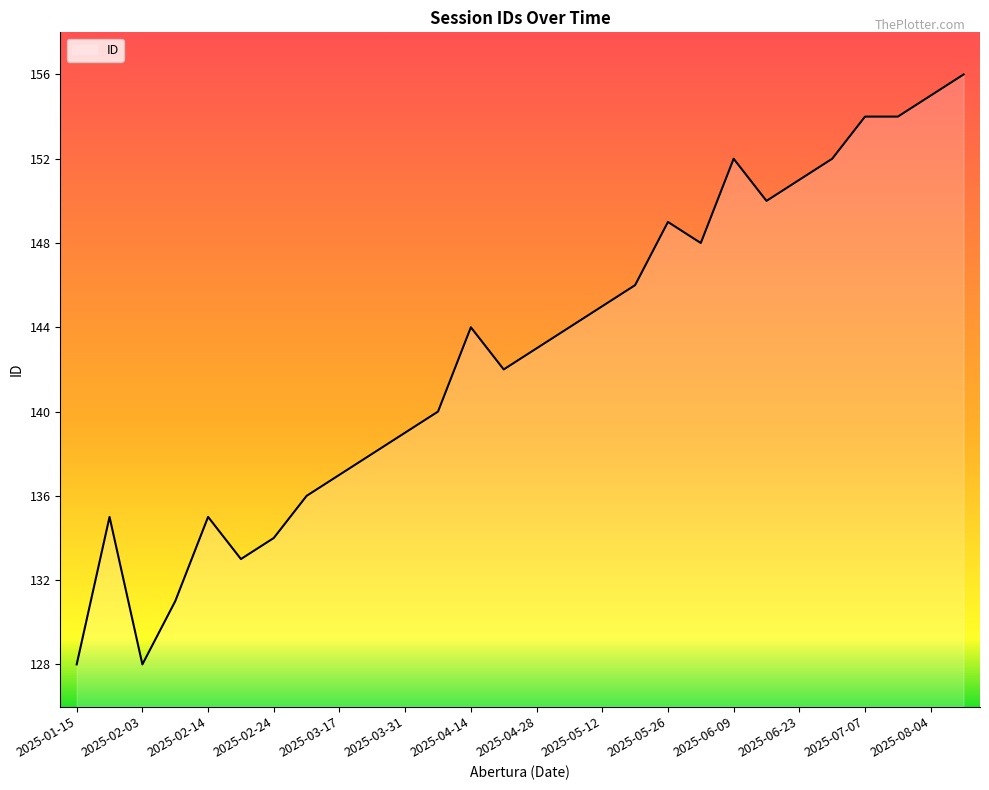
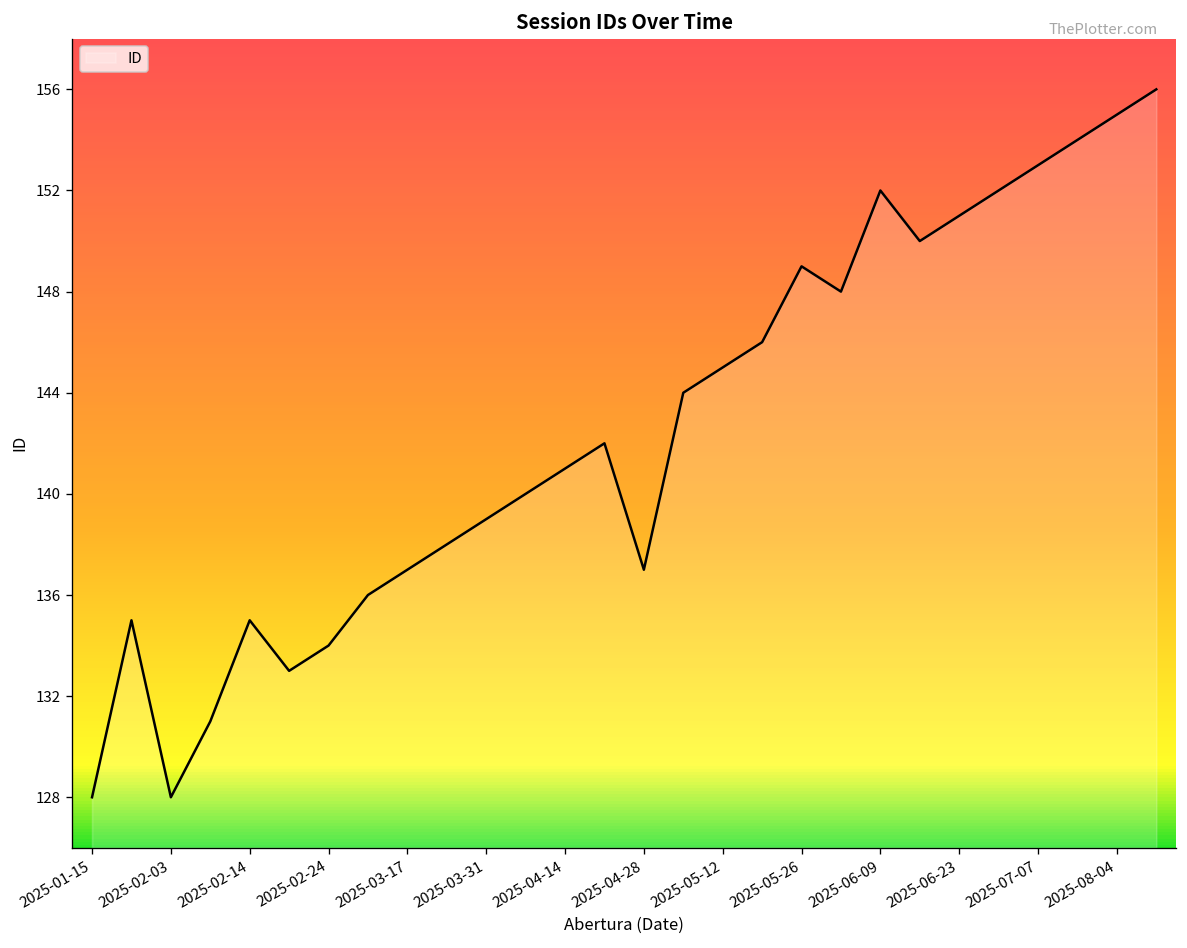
  {
    "2025-01-15": 128,
    "2025-02-03": 128,
    "2025-02-14": 135,
    "2025-02-24": 134,
    "2025-03-17": 137,
    "2025-03-31": 139,
-   "2025-04-14": 144,
-   "2025-04-28": 143,
+   "2025-04-14": 141,
+   "2025-04-28": 137,
    "2025-05-12": 145,
    "2025-05-26": 149,
    "2025-06-09": 152,
    "2025-06-23": 151,
-   "2025-07-07": 154,
+   "2025-07-07": 153,
    "2025-08-04": 155
  }
